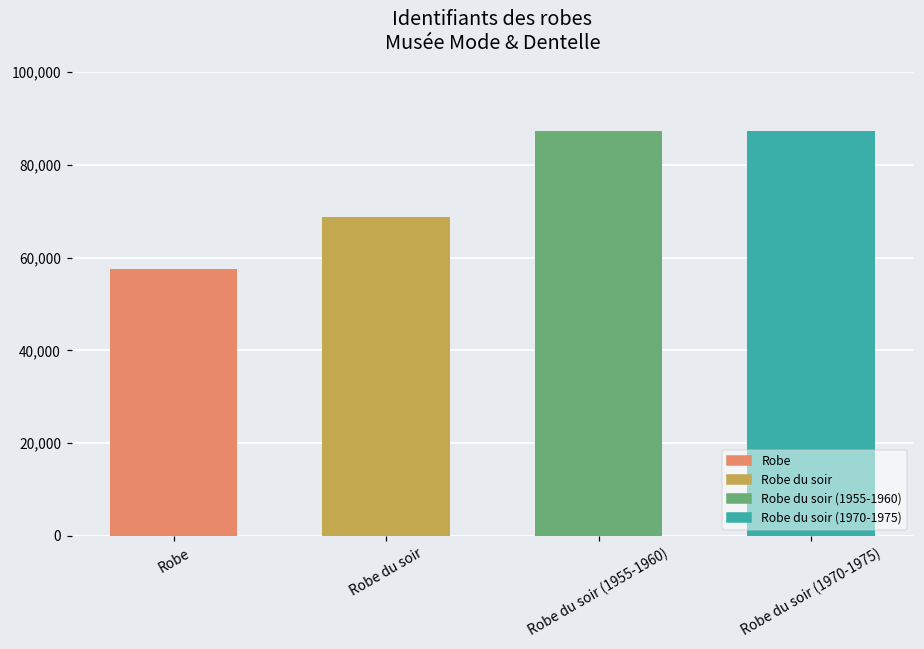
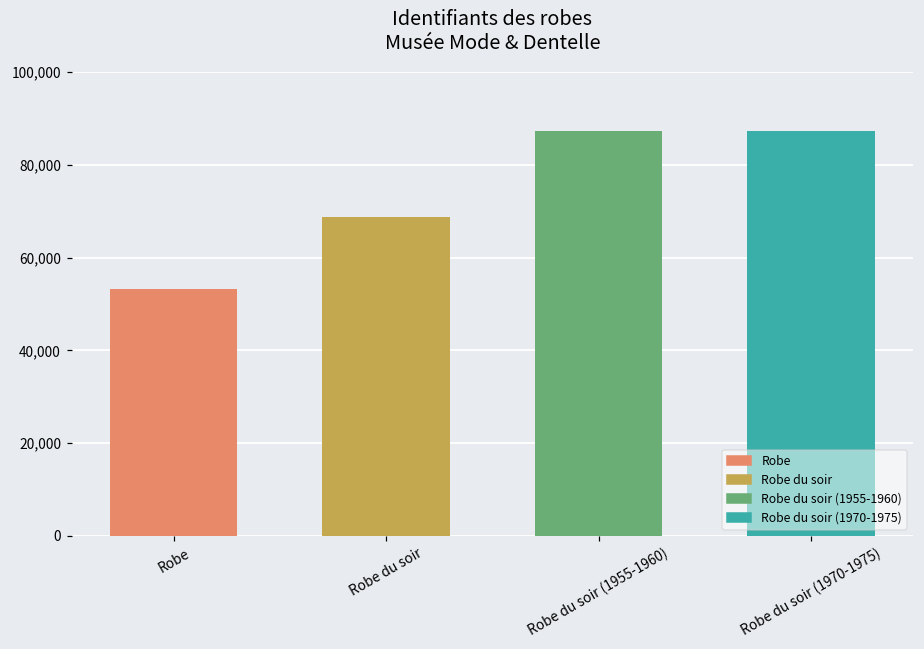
  {
-   "Robe": "58,000",
+   "Robe": "53,000",
    "Robe du soir": "69,000",
    "Robe du soir (1955-1960)": "87,000",
    "Robe du soir (1970-1975)": "87,000"
  }
